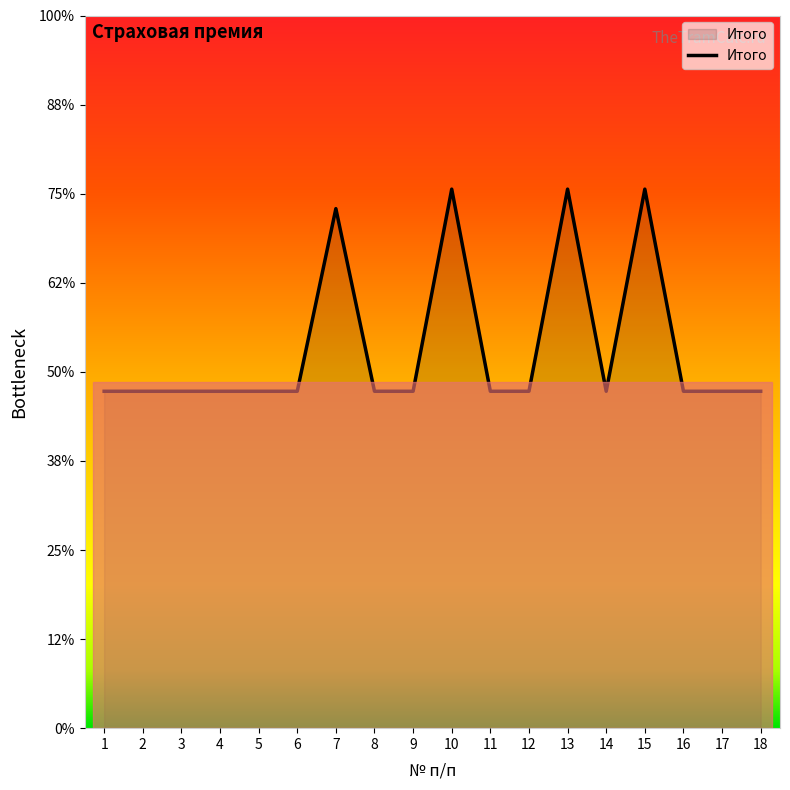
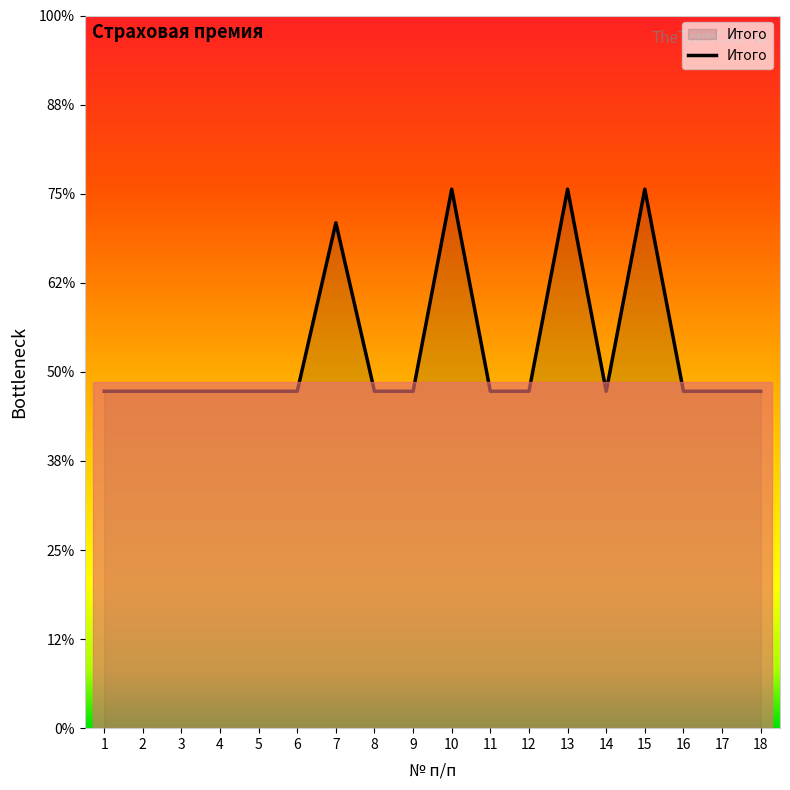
  {
-   "7": "73%",
+   "7": "71%",
    "10": "76%",
    "13": "76%",
    "15": "76%"
  }
